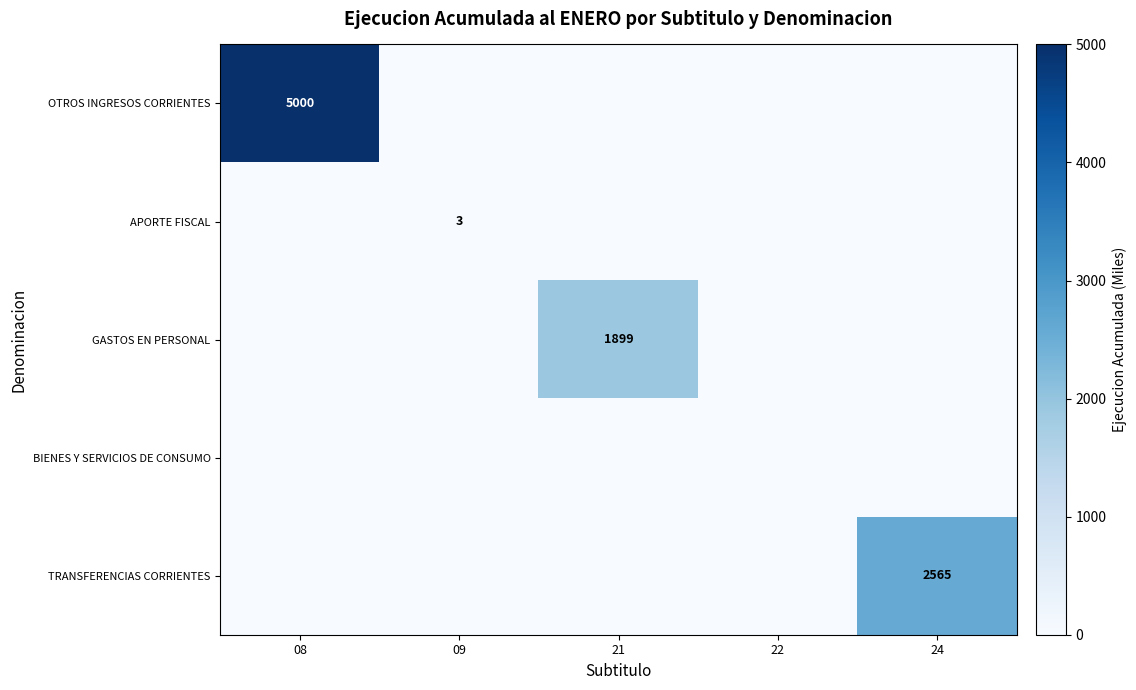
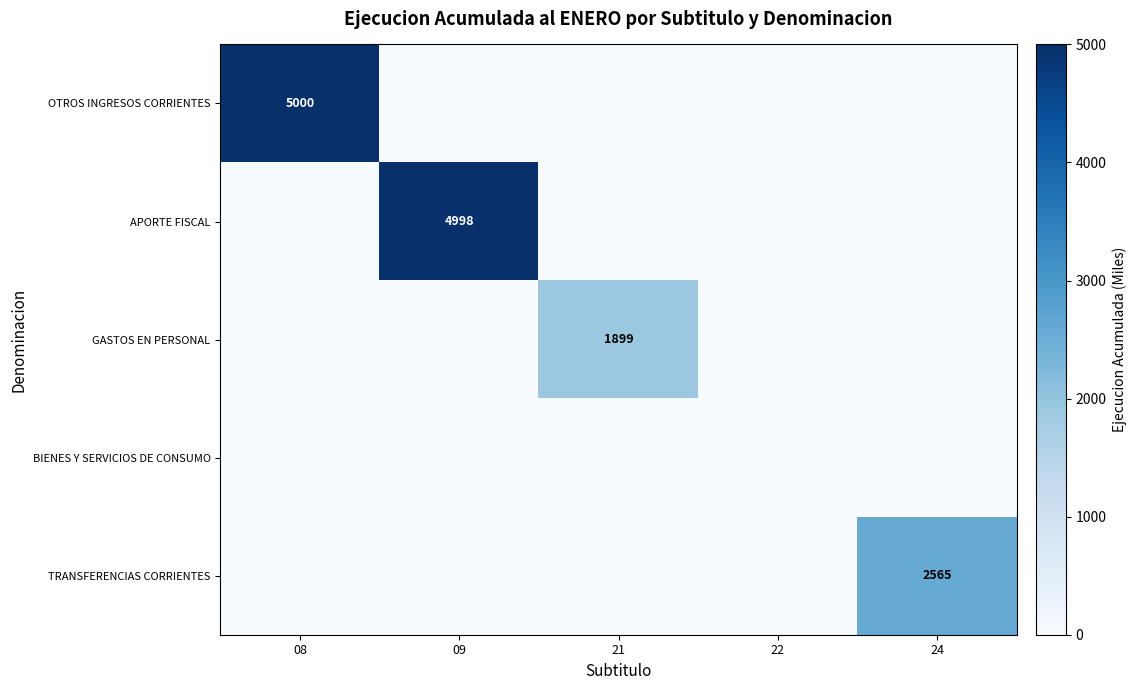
  {
    "OTROS INGRESOS CORRIENTES": {
      "08": 5000
    },
    "APORTE FISCAL": {
-     "09": 3
+     "09": 4998
    },
    "GASTOS EN PERSONAL": {
      "21": 1899
    },
    "TRANSFERENCIAS CORRIENTES": {
      "24": 2565
    }
  }
